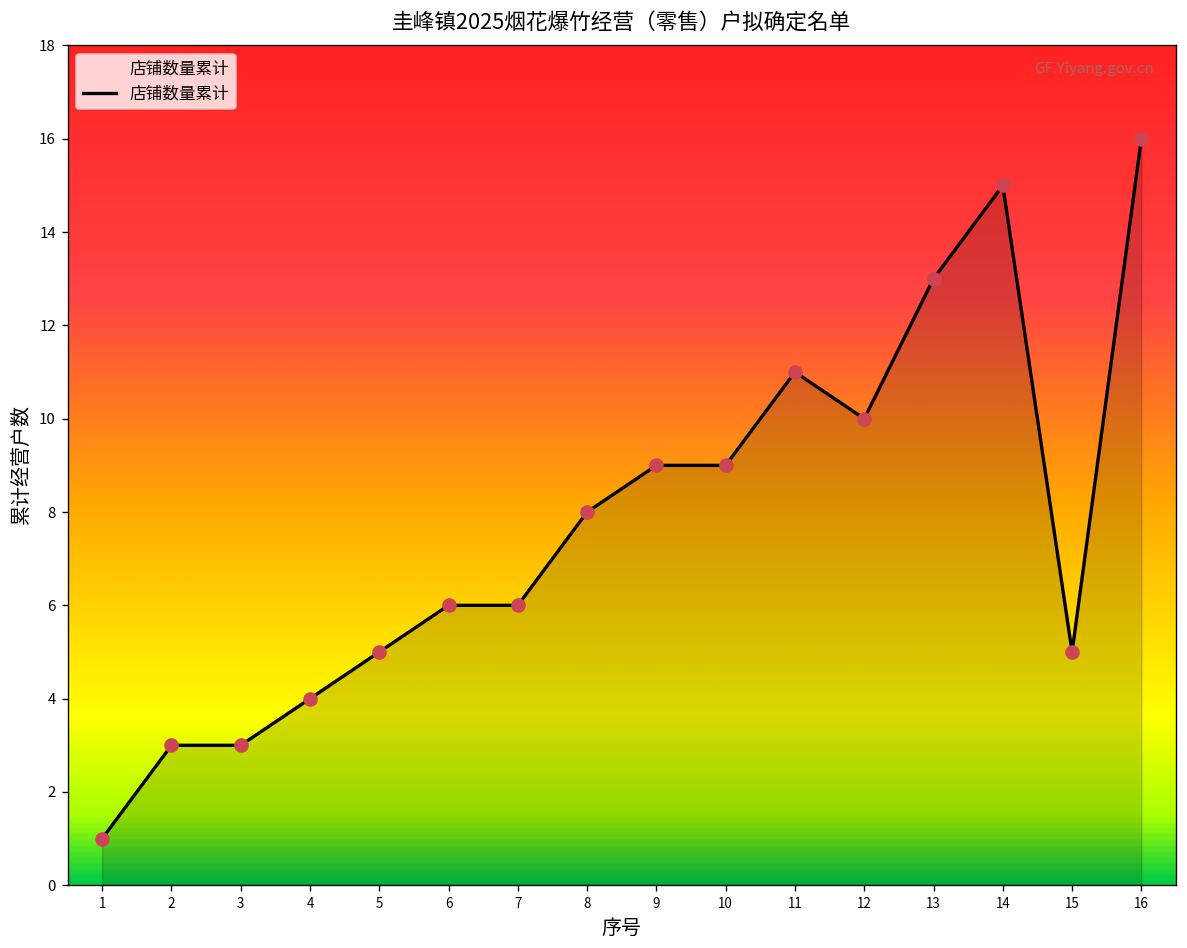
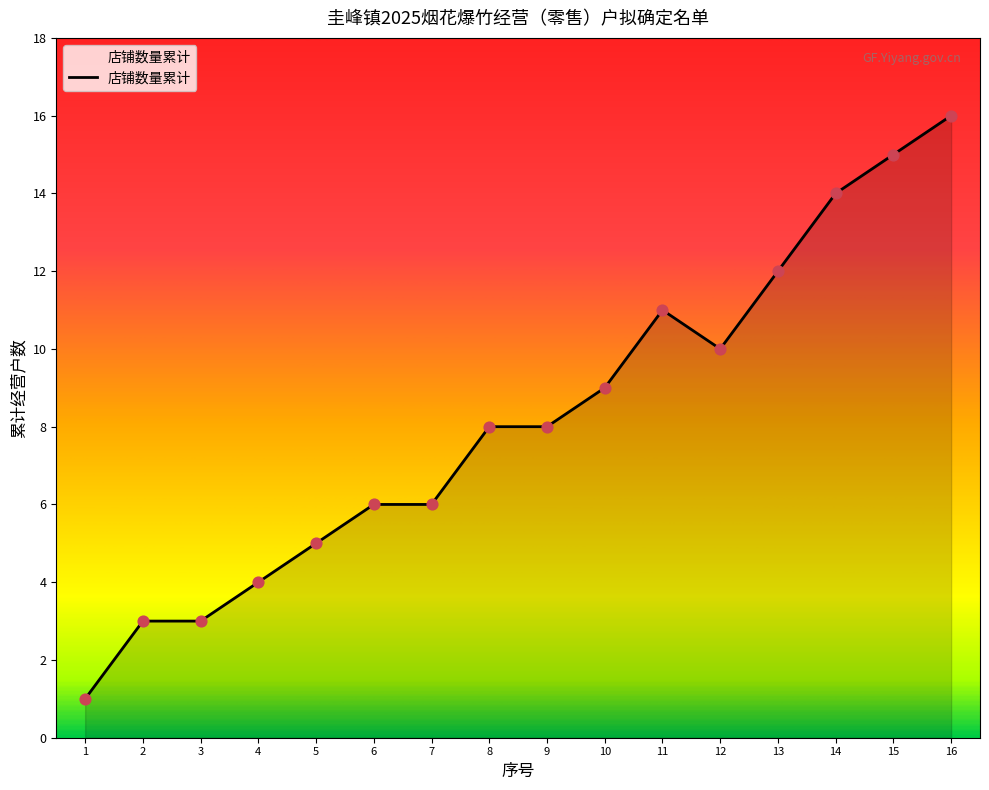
  {
    "1": 1,
    "2": 3,
    "3": 3,
    "4": 4,
    "5": 5,
    "6": 6,
    "7": 6,
    "8": 8,
-   "9": 9,
+   "9": 8,
    "10": 9,
    "11": 11,
    "12": 10,
-   "13": 13,
-   "14": 15,
-   "15": 5,
+   "13": 12,
+   "14": 14,
+   "15": 15,
    "16": 16
  }
